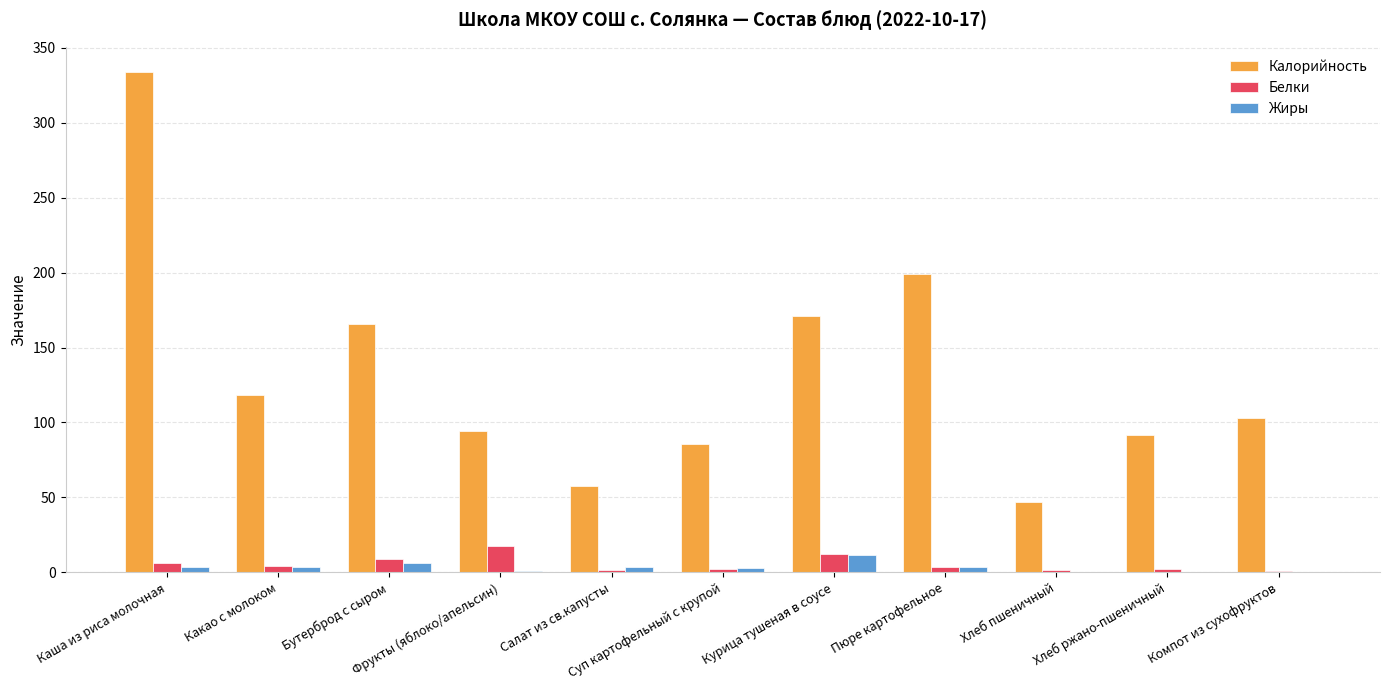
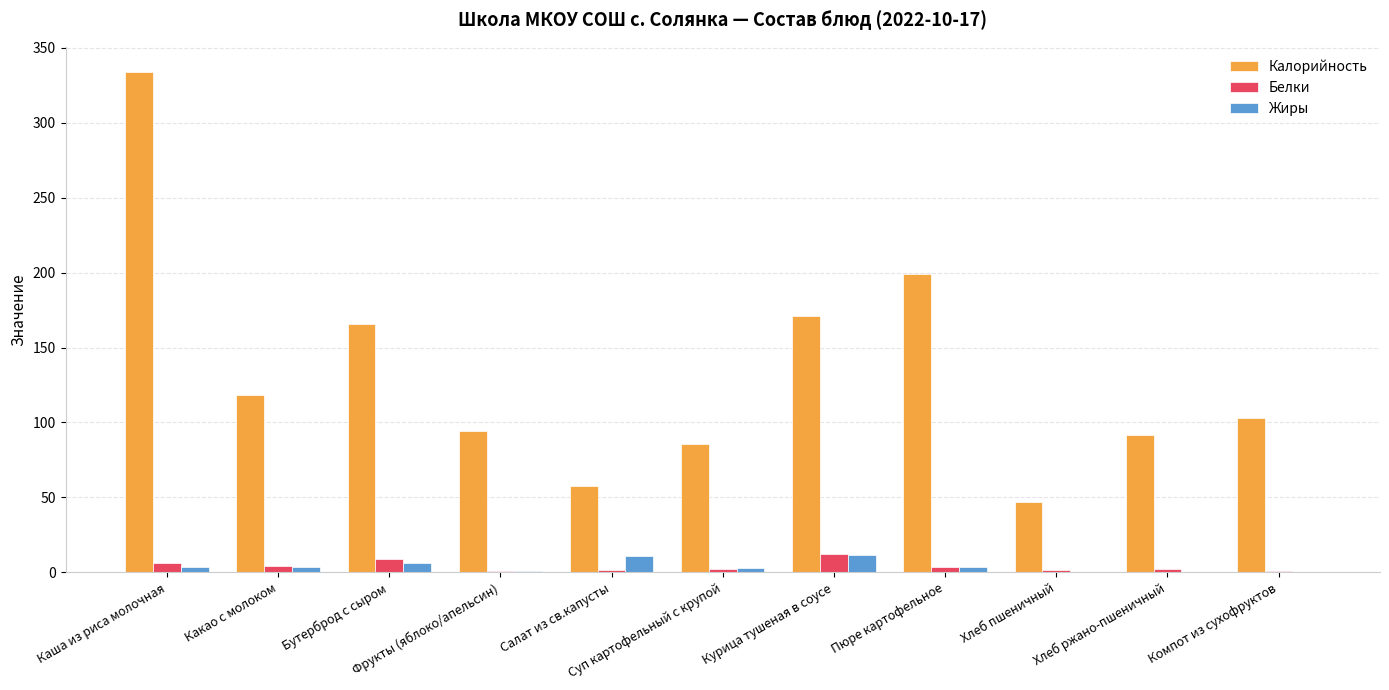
  {
    "Калорийность": {
      "Каша из риса молочная": 334,
      "Какао с молоком": 119,
      "Бутерброд с сыром": 166,
      "Фрукты (яблоко/апельсин)": 94,
      "Салат из св.капусты": 57,
      "Суп картофельный с крупой": 86,
      "Курица тушеная в соусе": 171,
      "Пюре картофельное": 199,
      "Хлеб пшеничный": 47,
      "Хлеб ржано-пшеничный": 92,
      "Компот из сухофруктов": 103
    },
    "Белки": {
      "Каша из риса молочная": 6,
      "Какао с молоком": 4,
      "Бутерброд с сыром": 9,
-     "Фрукты (яблоко/апельсин)": 17,
+     "Фрукты (яблоко/апельсин)": 1,
      "Суп картофельный с крупой": 2,
      "Курица тушеная в соусе": 12,
      "Пюре картофельное": 3,
      "Хлеб ржано-пшеничный": 2
    },
    "Жиры": {
      "Каша из риса молочная": 3,
      "Какао с молоком": 4,
      "Бутерброд с сыром": 6,
-     "Салат из св.капусты": 3,
+     "Салат из св.капусты": 11,
      "Суп картофельный с крупой": 3,
      "Курица тушеная в соусе": 12,
      "Пюре картофельное": 4
    }
  }
